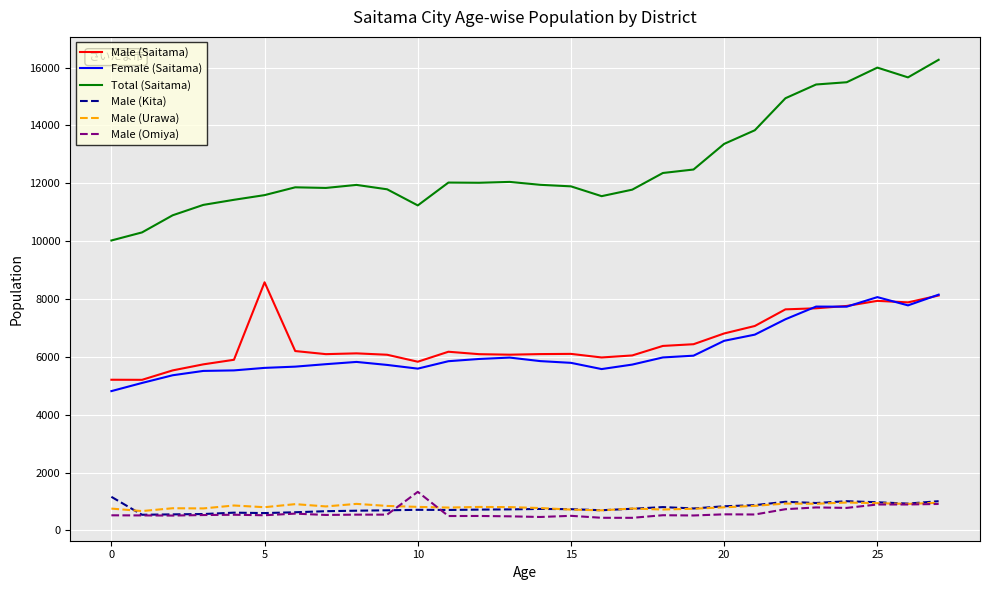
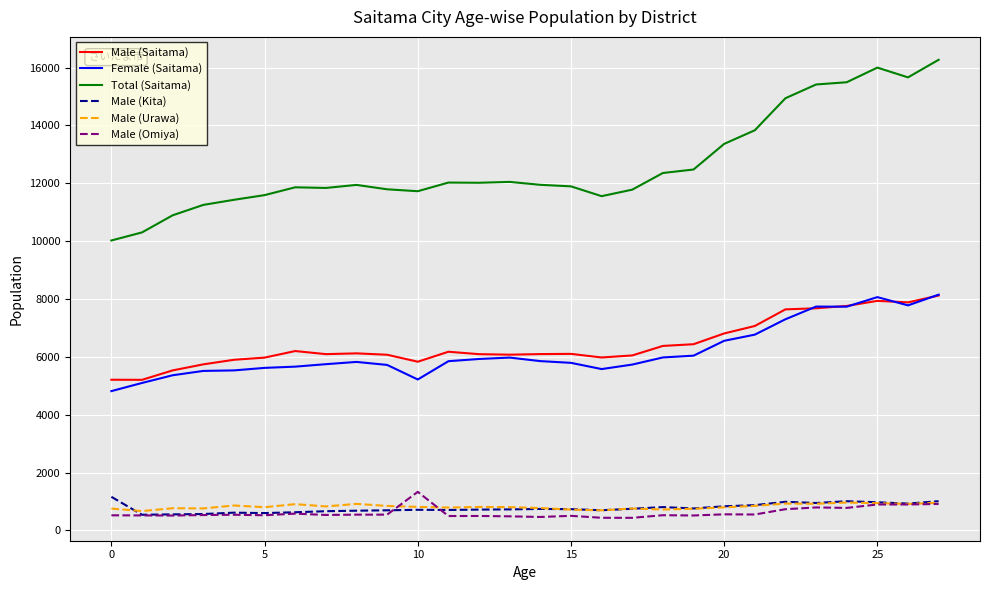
  {
    "Male (Saitama)": {
      "0": 5200,
-     "5": 8600,
+     "5": 6000,
      "10": 5800,
      "15": 6100,
      "20": 6800,
      "25": 7900
    },
    "Female (Saitama)": {
      "0": 4800,
      "5": 5600,
-     "10": 5600,
+     "10": 5200,
      "15": 5800,
      "20": 6600,
      "25": 8100
    },
    "Total (Saitama)": {
      "0": 10000,
      "5": 11600,
-     "10": 11200,
+     "10": 11700,
      "15": 11900,
      "20": 13400,
      "25": 16000
    },
    "Male (Kita)": {
      "0": 1200,
      "10": 700
    },
    "Male (Urawa)": {
      "0": 800,
      "5": 800,
      "10": 800
    },
    "Male (Omiya)": {
      "0": 500,
      "10": 1300,
      "15": 500,
      "20": 600
    }
  }
